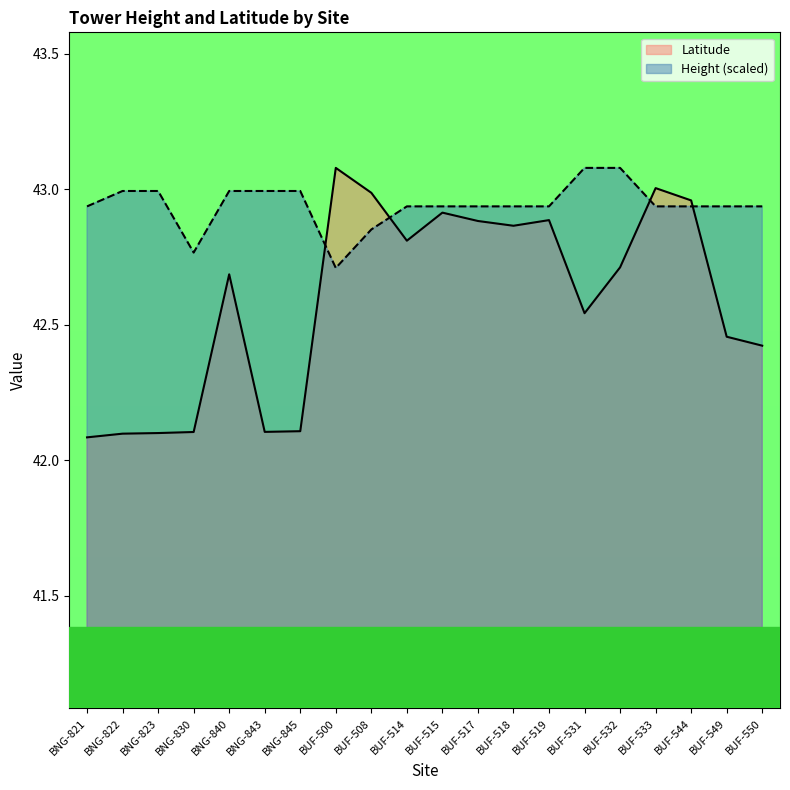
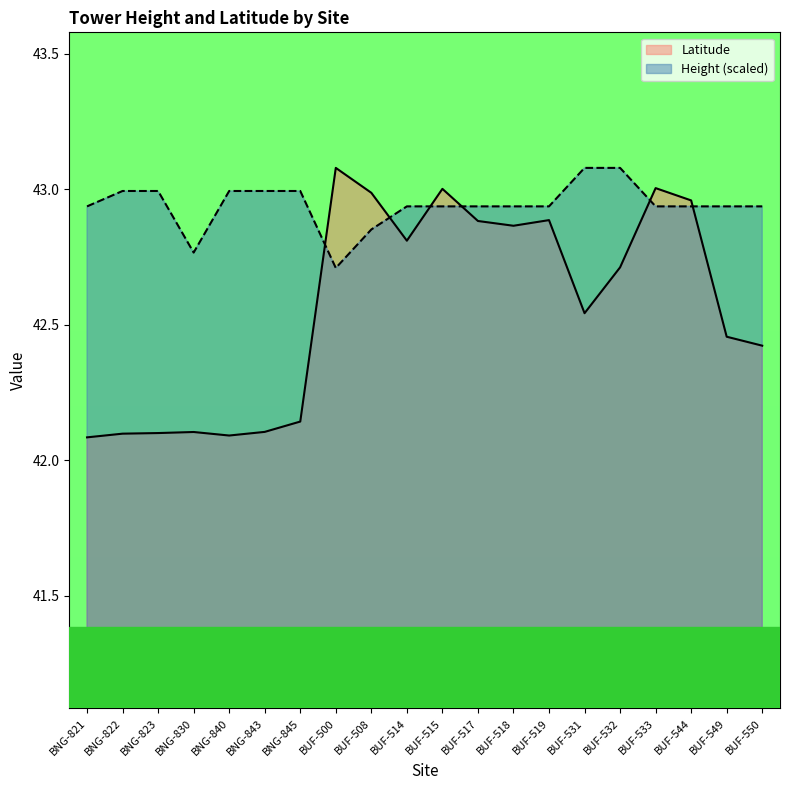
  {
    "Latitude": {
      "BNG-821": 42.08,
      "BNG-822": 42.10,
      "BNG-823": 42.10,
      "BNG-830": 42.10,
-     "BNG-840": 42.69,
+     "BNG-840": 42.09,
      "BNG-843": 42.10,
-     "BNG-845": 42.11,
+     "BNG-845": 42.14,
      "BUF-500": 43.08,
      "BUF-508": 42.99,
      "BUF-514": 42.81,
-     "BUF-515": 42.91,
+     "BUF-515": 43.00,
      "BUF-517": 42.88,
      "BUF-518": 42.86,
      "BUF-519": 42.89,
      "BUF-531": 42.54,
      "BUF-532": 42.71,
      "BUF-533": 43.00,
      "BUF-544": 42.96,
      "BUF-549": 42.46,
      "BUF-550": 42.42
    },
    "Height (scaled)": {
      "BNG-821": 42.94,
      "BNG-822": 42.99,
      "BNG-823": 42.99,
      "BNG-830": 42.77,
      "BNG-840": 42.99,
      "BNG-843": 42.99,
      "BNG-845": 42.99,
      "BUF-500": 42.71,
      "BUF-508": 42.85,
      "BUF-514": 42.94,
      "BUF-515": 42.94,
      "BUF-517": 42.94,
      "BUF-518": 42.94,
      "BUF-519": 42.94,
      "BUF-531": 43.08,
      "BUF-532": 43.08,
      "BUF-533": 42.94,
      "BUF-544": 42.94,
      "BUF-549": 42.94,
      "BUF-550": 42.94
    }
  }
